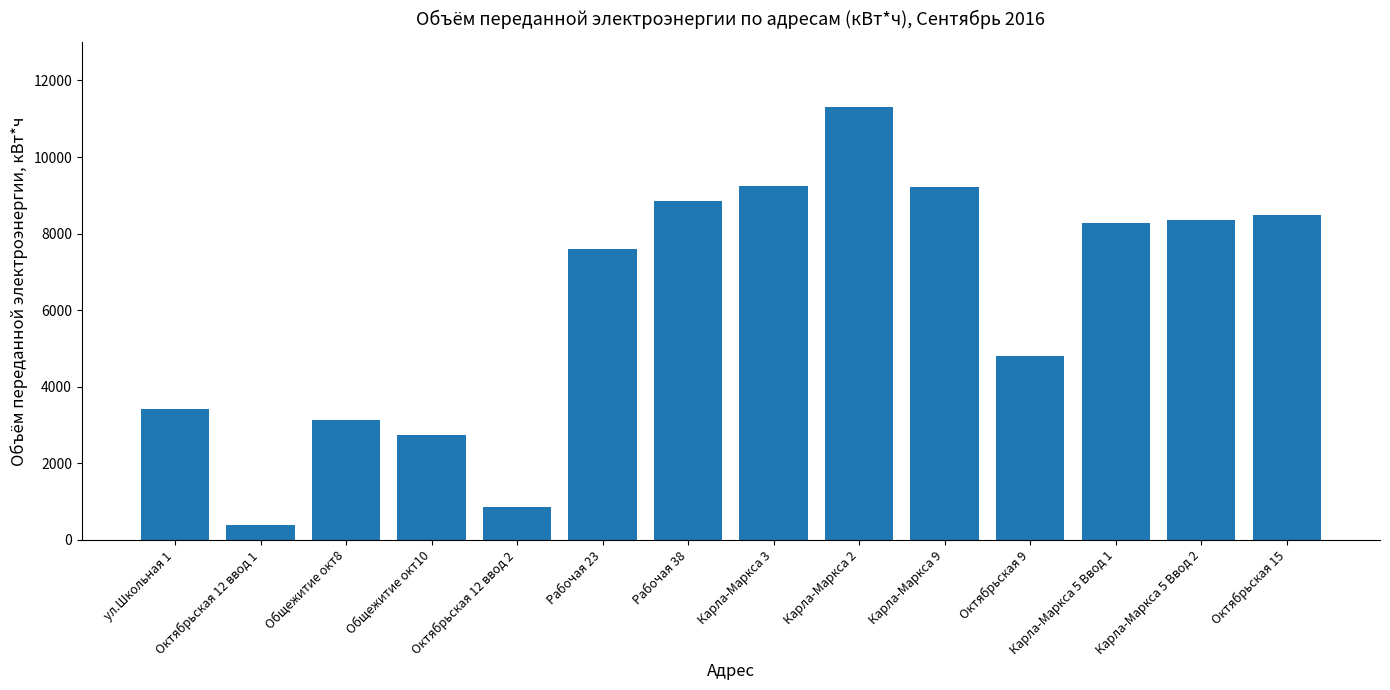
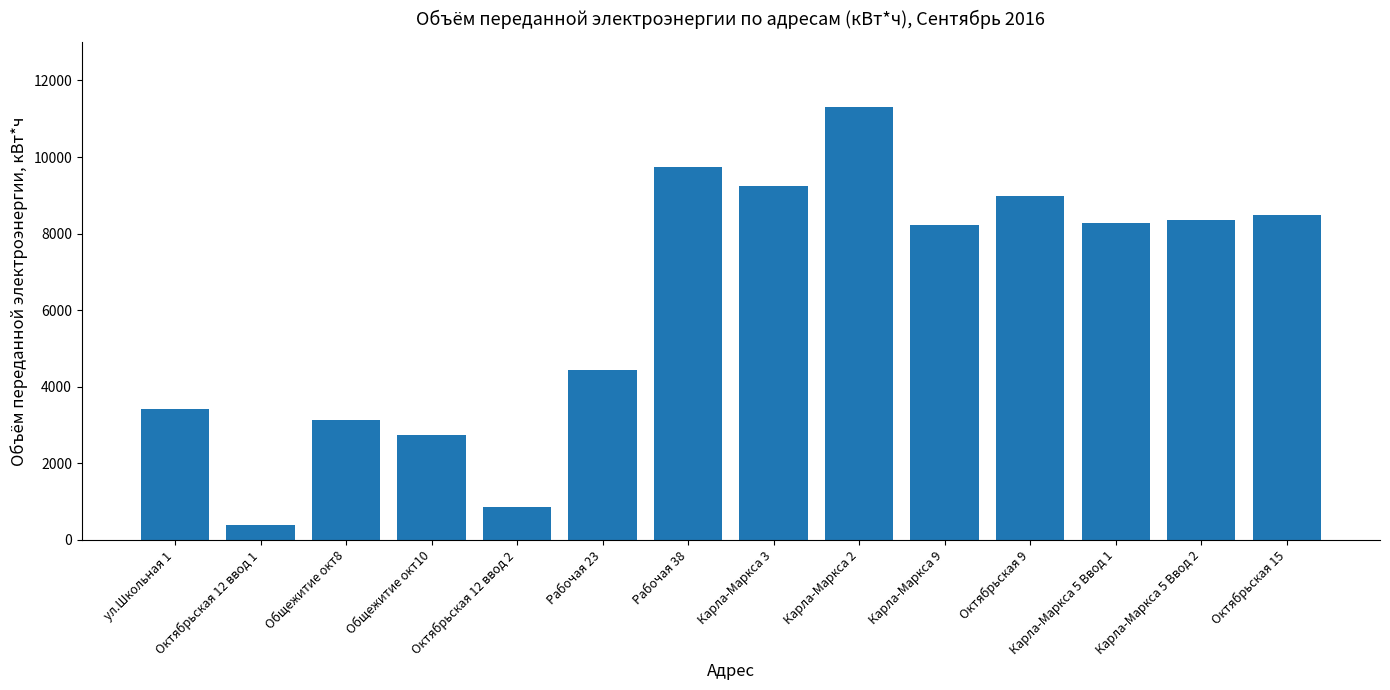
  {
    "ул.Школьная 1": 3400,
    "Октябрьская 12 ввод 1": 400,
    "Общежитие окт8": 3100,
    "Общежитие окт10": 2700,
    "Октябрьская 12 ввод 2": 900,
-   "Рабочая 23": 7600,
-   "Рабочая 38": 8800,
+   "Рабочая 23": 4400,
+   "Рабочая 38": 9700,
    "Карла-Маркса 3": 9200,
    "Карла-Маркса 2": 11300,
-   "Карла-Маркса 9": 9200,
-   "Октябрьская 9": 4800,
+   "Карла-Маркса 9": 8200,
+   "Октябрьская 9": 9000,
    "Карла-Маркса 5 Ввод 1": 8300,
    "Карла-Маркса 5 Ввод 2": 8400,
    "Октябрьская 15": 8500
  }
